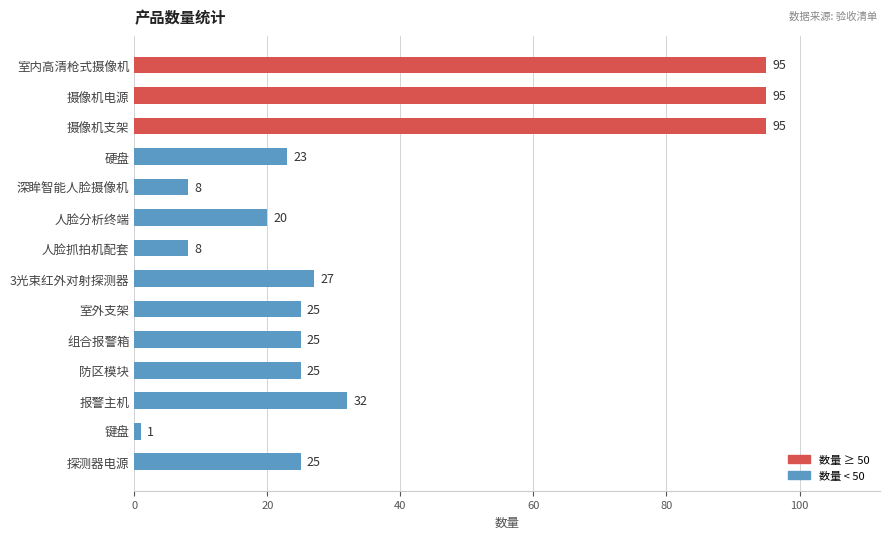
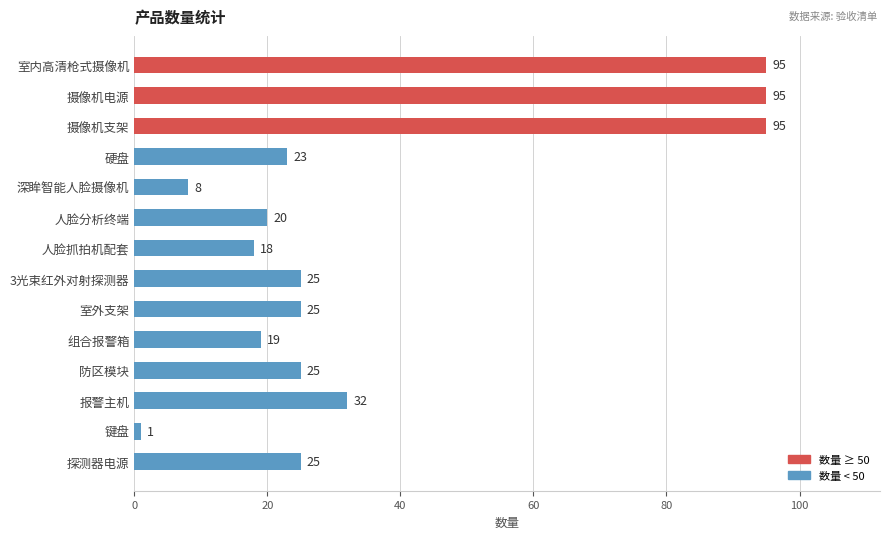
  {
    "室内高清枪式摄像机": 95,
    "摄像机电源": 95,
    "摄像机支架": 95,
    "硬盘": 23,
    "深眸智能人脸摄像机": 8,
    "人脸分析终端": 20,
-   "人脸抓拍机配套": 8,
-   "3光束红外对射探测器": 27,
+   "人脸抓拍机配套": 18,
+   "3光束红外对射探测器": 25,
    "室外支架": 25,
-   "组合报警箱": 25,
+   "组合报警箱": 19,
    "防区模块": 25,
    "报警主机": 32,
    "键盘": 1,
    "探测器电源": 25
  }
